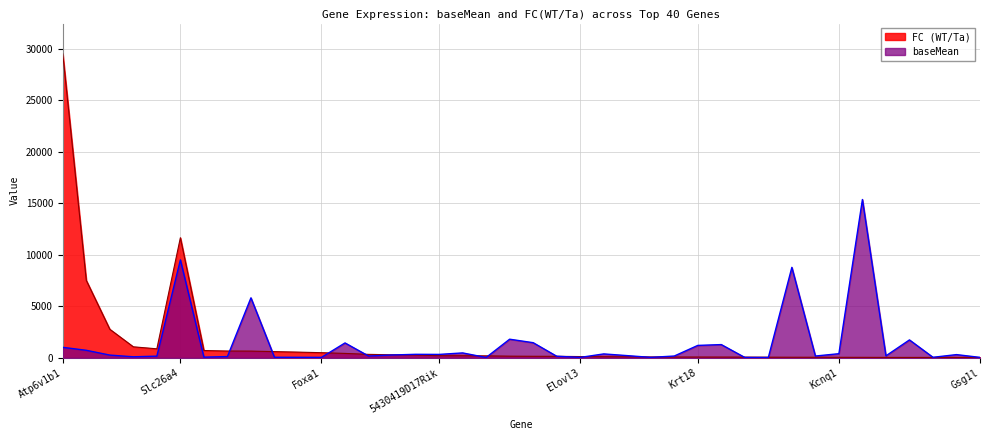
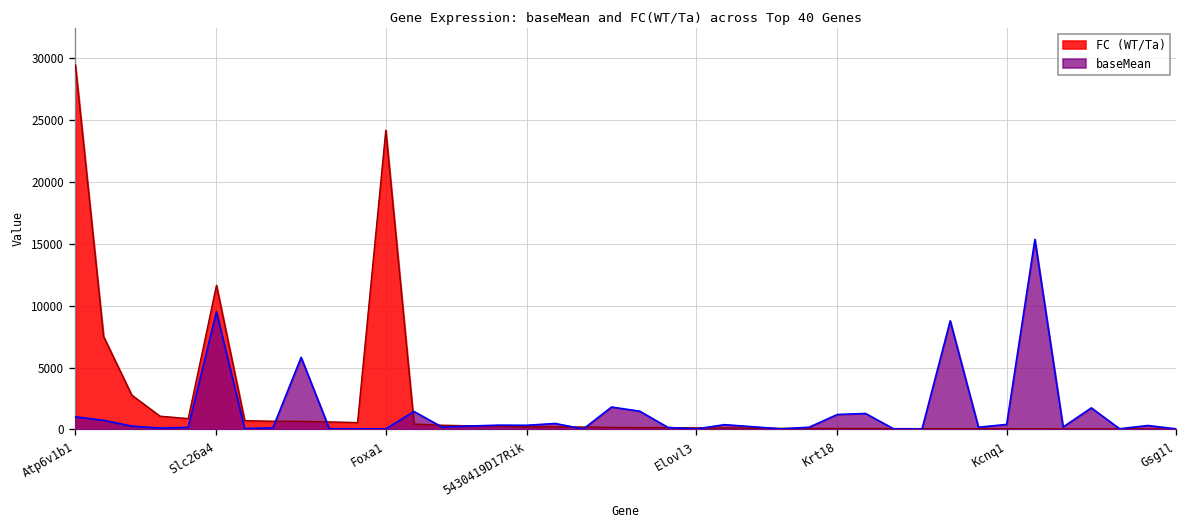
  {
    "FC (WT/Ta)": {
      "Atp6v1b1": 29500,
      "Slc26a4": 11700,
-     "Foxa1": 500,
+     "Foxa1": 24200,
      "Krt18": 100,
      "Kcnq1": 100
    },
    "baseMean": {
      "Atp6v1b1": 1000,
      "Slc26a4": 9500,
      "Foxa1": 0,
      "Krt18": 1200,
      "Kcnq1": 400
    }
  }
